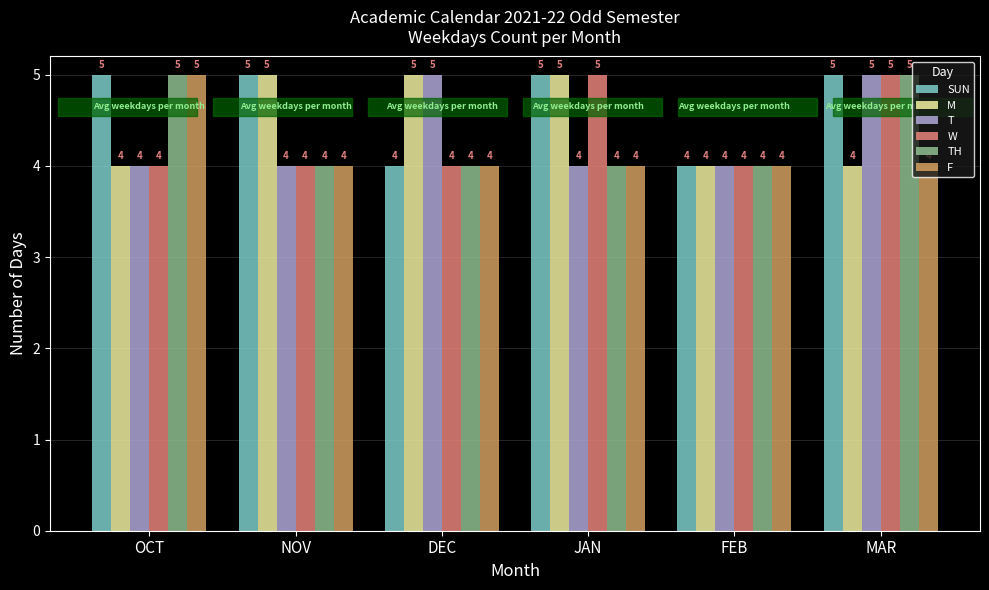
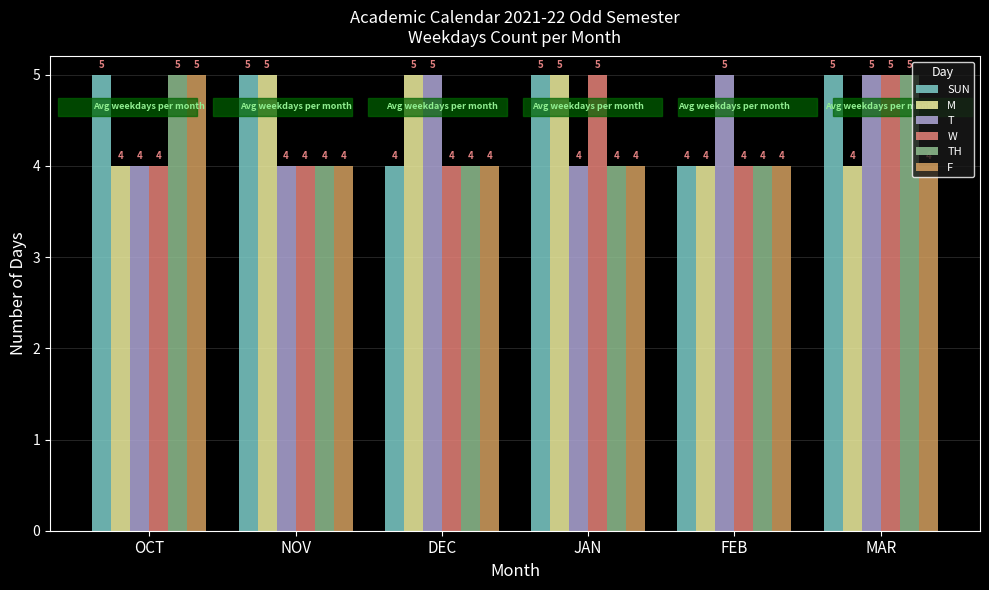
  {
    "SUN": {
      "OCT": 5,
      "NOV": 5,
      "DEC": 4,
      "JAN": 5,
      "FEB": 4,
      "MAR": 5
    },
    "M": {
      "OCT": 4,
      "NOV": 5,
      "DEC": 5,
      "JAN": 5,
      "FEB": 4,
      "MAR": 4
    },
    "T": {
      "OCT": 4,
      "NOV": 4,
      "DEC": 5,
      "JAN": 4,
-     "FEB": 4,
+     "FEB": 5,
      "MAR": 5
    },
    "TH": {
      "OCT": 5,
      "NOV": 4,
      "DEC": 4,
      "JAN": 4,
      "FEB": 4
    }
  }
